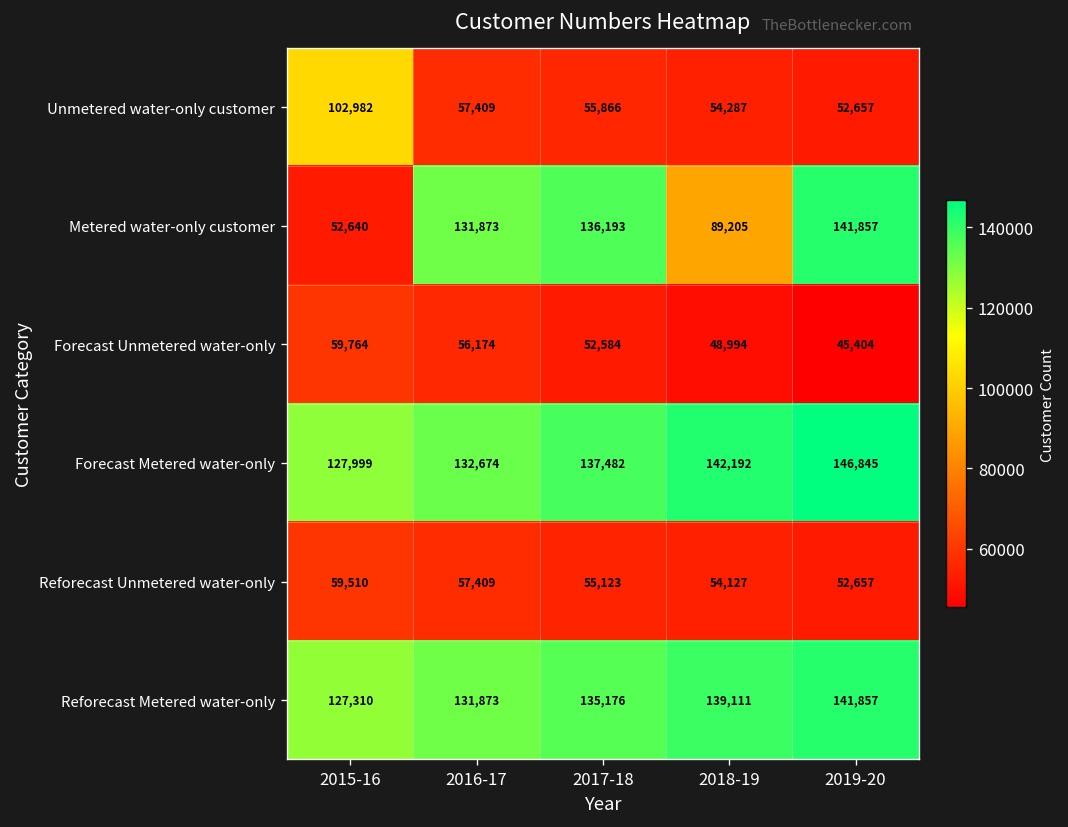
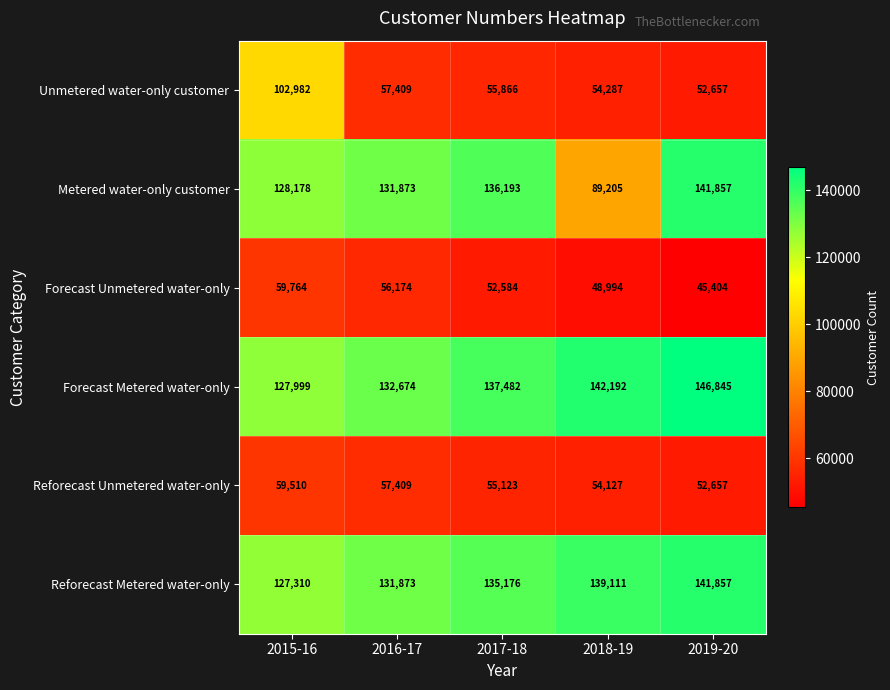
  {
    "Unmetered water-only customer": {
      "2015-16": "102,982",
      "2016-17": "57,409",
      "2017-18": "55,866",
      "2018-19": "54,287",
      "2019-20": "52,657"
    },
    "Metered water-only customer": {
-     "2015-16": "52,640",
+     "2015-16": "128,178",
      "2016-17": "131,873",
      "2017-18": "136,193",
      "2018-19": "89,205",
      "2019-20": "141,857"
    },
    "Forecast Unmetered water-only": {
      "2015-16": "59,764",
      "2016-17": "56,174",
      "2017-18": "52,584",
      "2018-19": "48,994",
      "2019-20": "45,404"
    },
    "Forecast Metered water-only": {
      "2015-16": "127,999",
      "2016-17": "132,674",
      "2017-18": "137,482",
      "2018-19": "142,192",
      "2019-20": "146,845"
    },
    "Reforecast Unmetered water-only": {
      "2015-16": "59,510",
      "2016-17": "57,409",
      "2017-18": "55,123",
      "2018-19": "54,127",
      "2019-20": "52,657"
    },
    "Reforecast Metered water-only": {
      "2015-16": "127,310",
      "2016-17": "131,873",
      "2017-18": "135,176",
      "2018-19": "139,111",
      "2019-20": "141,857"
    }
  }
